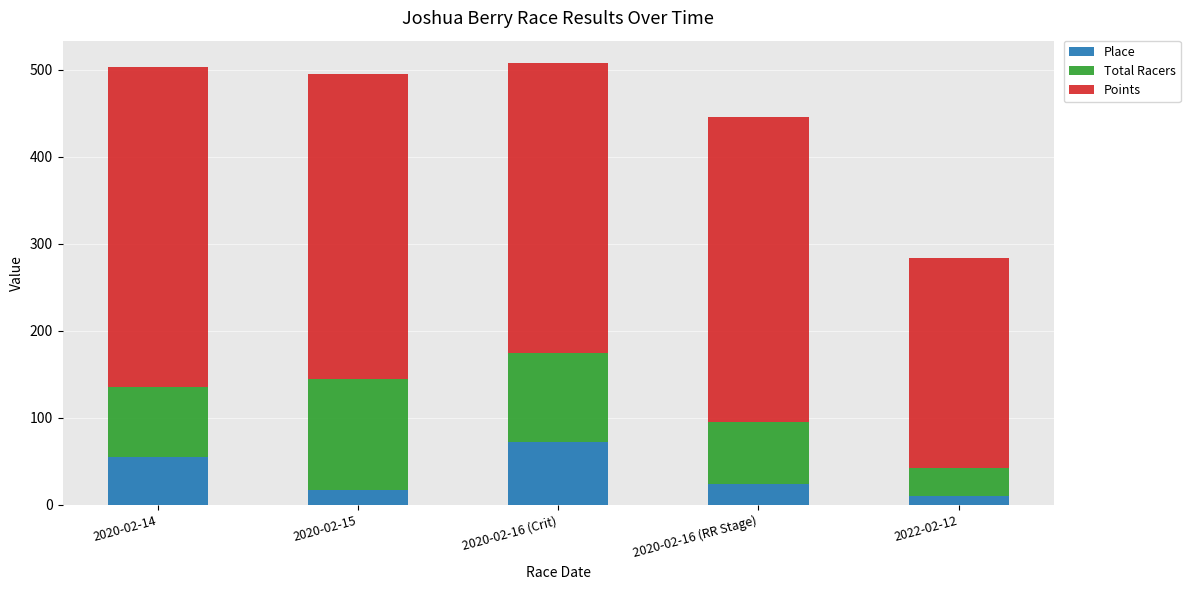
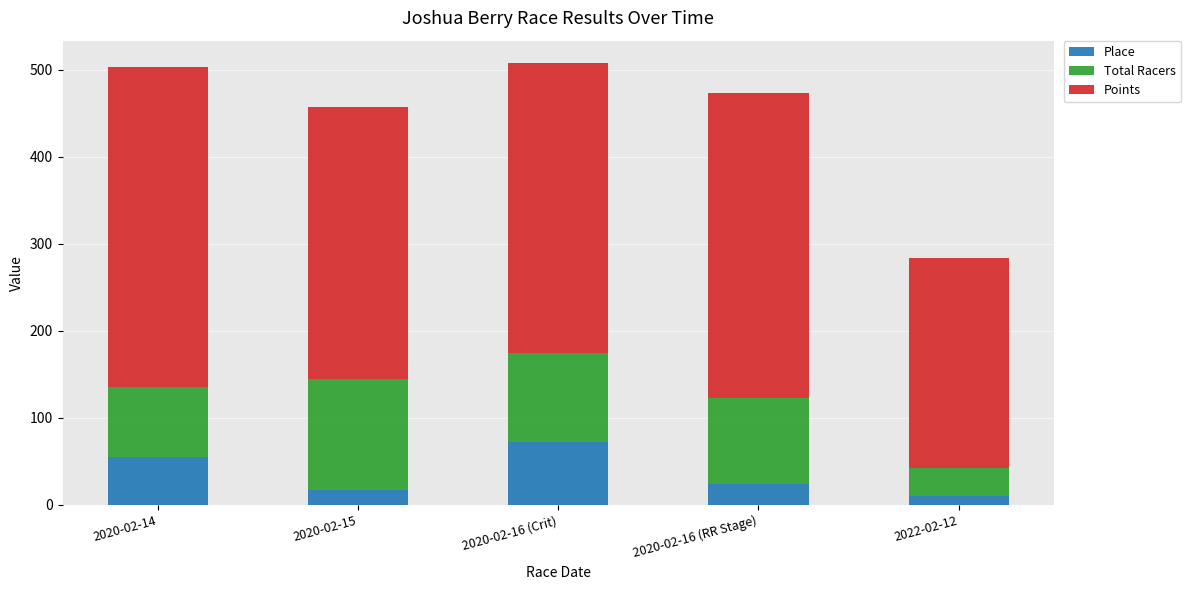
  {
    "Place": {
      "2020-02-14": 60,
      "2020-02-15": 20,
      "2020-02-16 (Crit)": 70,
      "2020-02-16 (RR Stage)": 20,
      "2022-02-12": 10
    },
    "Total Racers": {
      "2020-02-14": 80,
      "2020-02-15": 130,
      "2020-02-16 (Crit)": 100,
-     "2020-02-16 (RR Stage)": 70,
+     "2020-02-16 (RR Stage)": 100,
      "2022-02-12": 30
    },
    "Points": {
      "2020-02-14": 370,
-     "2020-02-15": 350,
+     "2020-02-15": 310,
      "2020-02-16 (Crit)": 330,
      "2020-02-16 (RR Stage)": 350,
      "2022-02-12": 240
    }
  }
